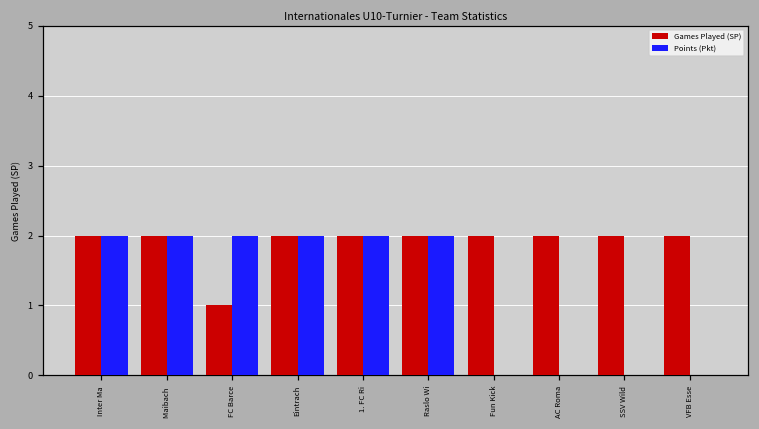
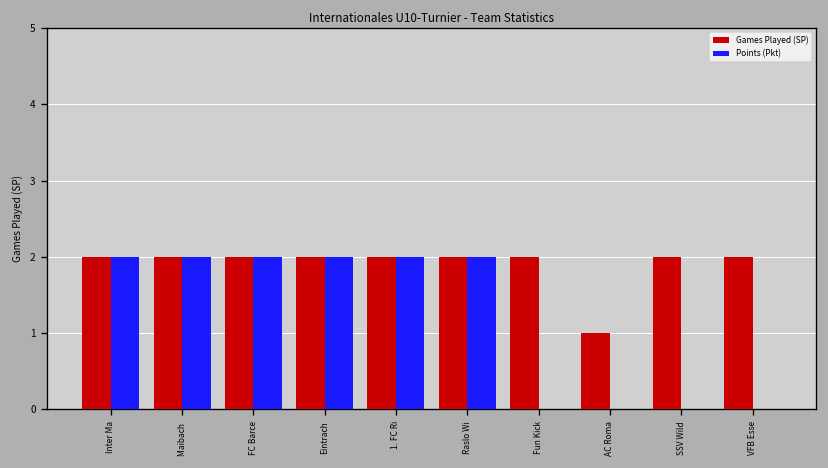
  {
    "Games Played (SP)": {
      "Inter Ma": 2,
      "Maibach": 2,
-     "FC Barce": 1,
+     "FC Barce": 2,
      "Eintrach": 2,
      "1. FC Ri": 2,
      "Raslo Wi": 2,
      "Fun Kick": 2,
-     "AC Roma": 2,
+     "AC Roma": 1,
      "SSV Wild": 2,
      "VFB Esse": 2
    },
    "Points (Pkt)": {
      "Inter Ma": 2,
      "Maibach": 2,
      "FC Barce": 2,
      "Eintrach": 2,
      "1. FC Ri": 2,
      "Raslo Wi": 2,
      "Fun Kick": 0,
      "AC Roma": 0,
      "SSV Wild": 0,
      "VFB Esse": 0
    }
  }
